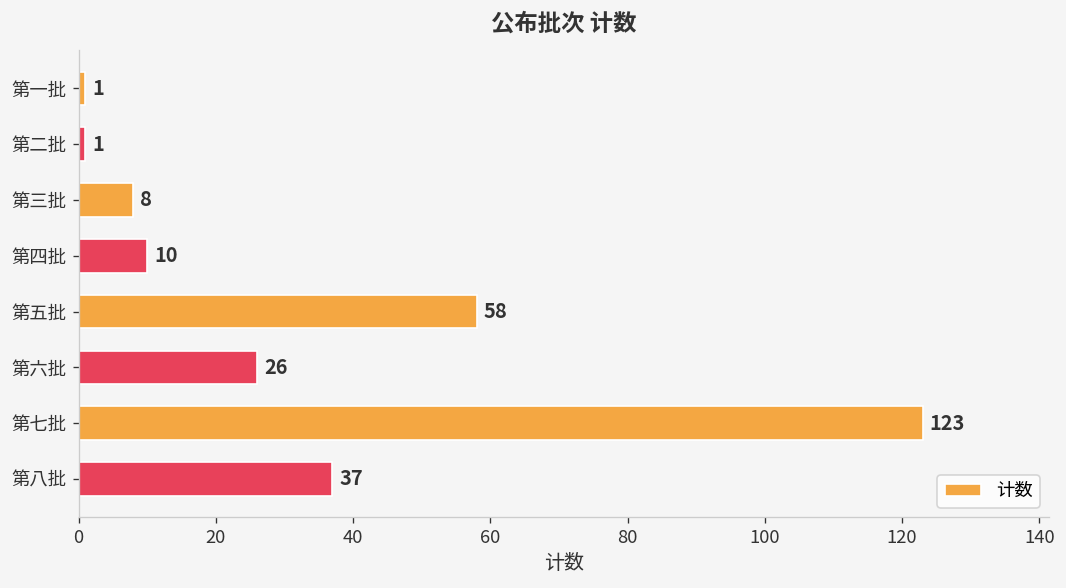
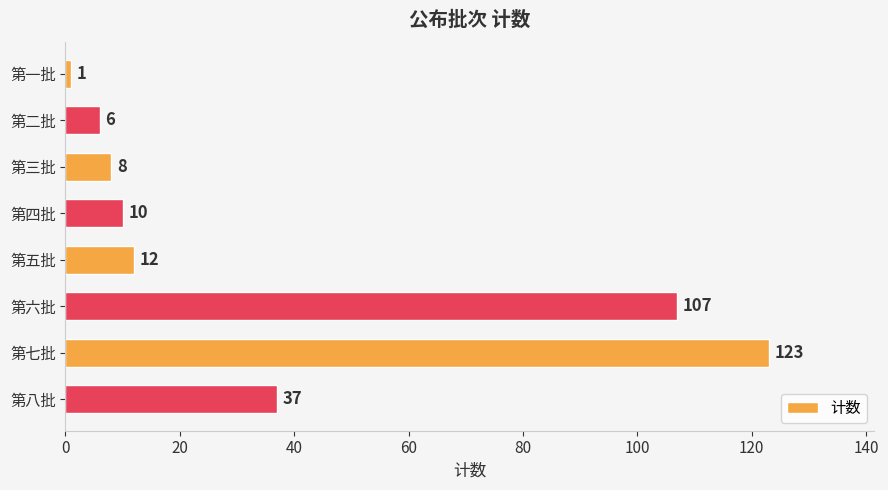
  {
    "第一批": 1,
-   "第二批": 1,
+   "第二批": 6,
    "第三批": 8,
    "第四批": 10,
-   "第五批": 58,
-   "第六批": 26,
+   "第五批": 12,
+   "第六批": 107,
    "第七批": 123,
    "第八批": 37
  }
